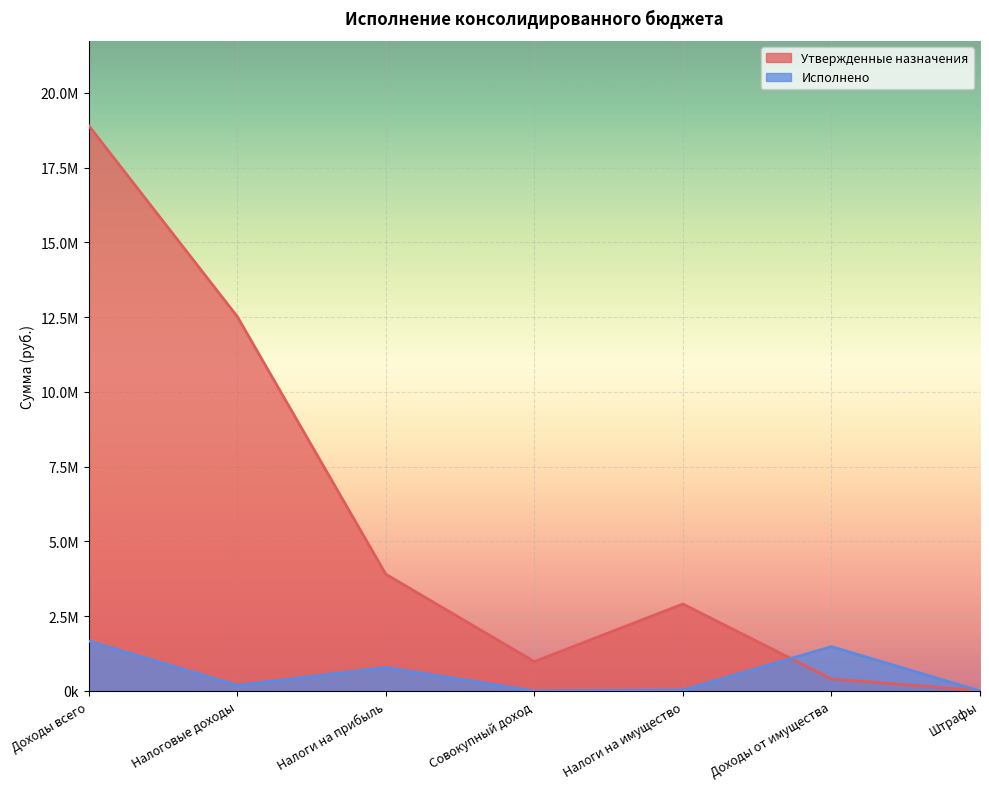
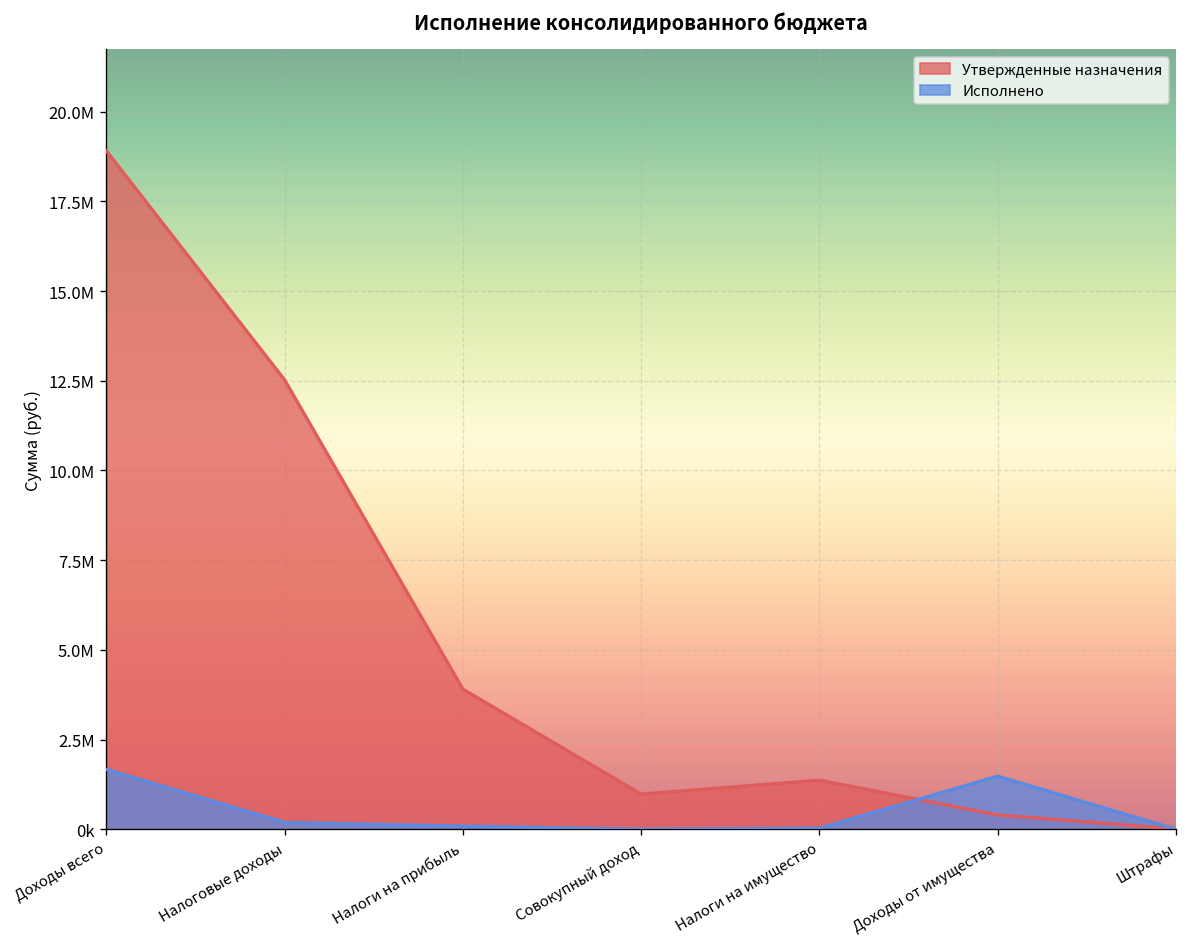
  {
    "Утвержденные назначения": {
      "Доходы всего": 18900000,
      "Налоговые доходы": 12500000,
      "Налоги на прибыль": 3900000,
      "Совокупный доход": 1000000,
-     "Налоги на имущество": 2900000,
+     "Налоги на имущество": 1400000,
      "Доходы от имущества": 400000
    },
    "Исполнено": {
      "Доходы всего": 1700000,
      "Налоговые доходы": 200000,
-     "Налоги на прибыль": 800000,
+     "Налоги на прибыль": 100000,
      "Совокупный доход": 0,
      "Налоги на имущество": 0,
      "Доходы от имущества": 1500000
    }
  }
